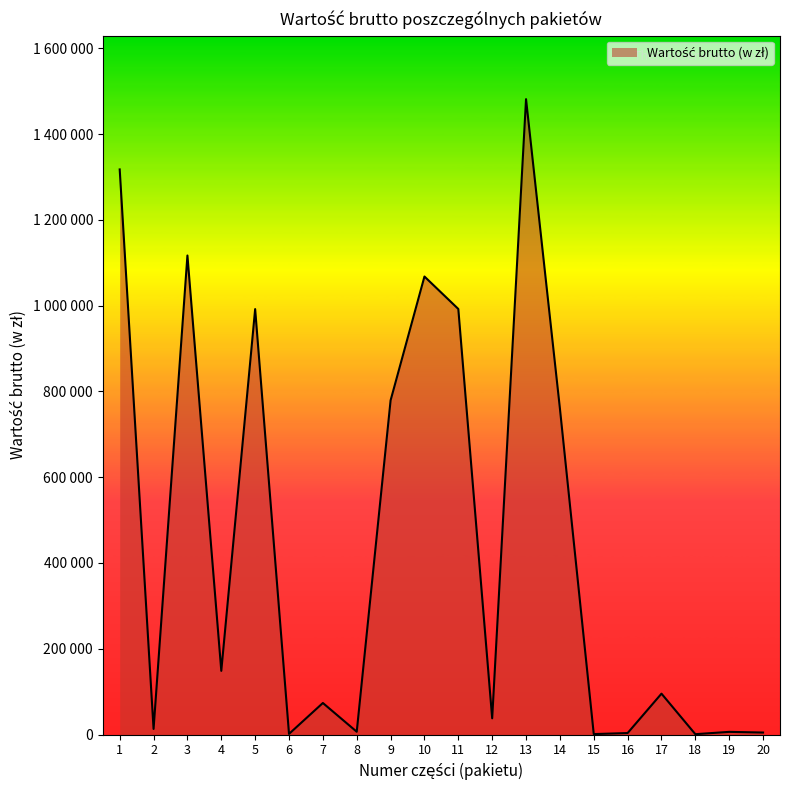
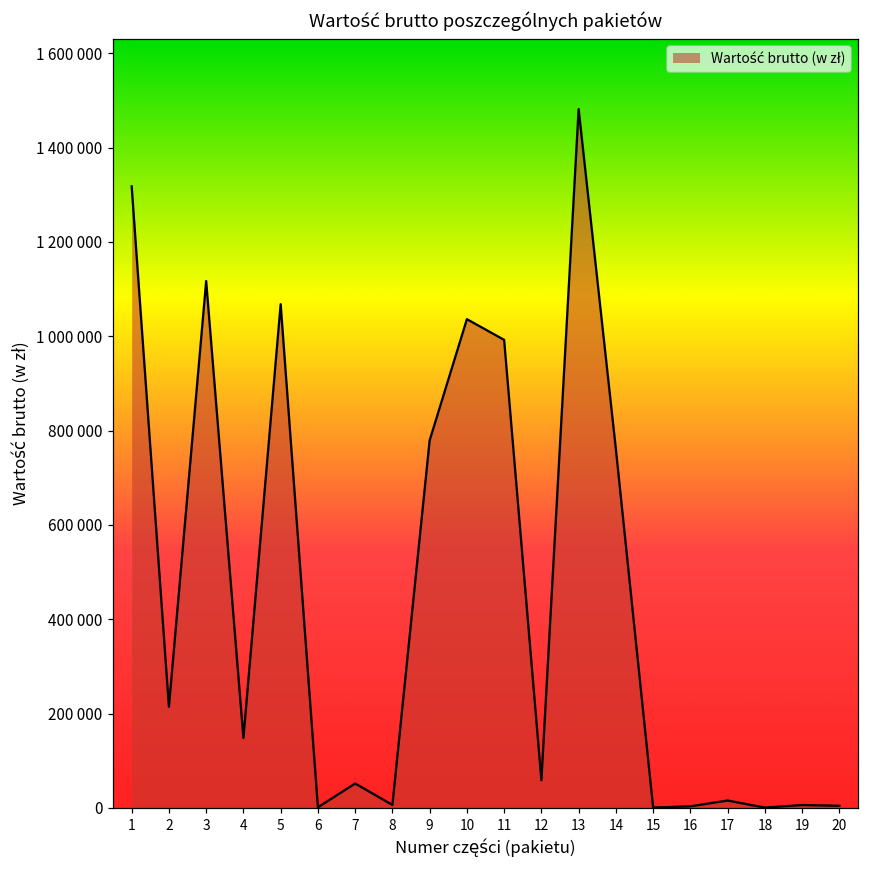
  {
    "1": 1320000,
-   "2": 10000,
+   "2": 210000,
    "3": 1120000,
    "4": 150000,
-   "5": 990000,
+   "5": 1070000,
    "6": 0,
-   "7": 70000,
+   "7": 50000,
    "8": 10000,
    "9": 780000,
-   "10": 1070000,
+   "10": 1040000,
    "11": 990000,
-   "12": 40000,
+   "12": 60000,
    "13": 1480000,
    "14": 760000,
    "15": 0,
    "16": 0,
-   "17": 100000,
+   "17": 20000,
    "18": 0,
    "19": 10000,
    "20": 0
  }
